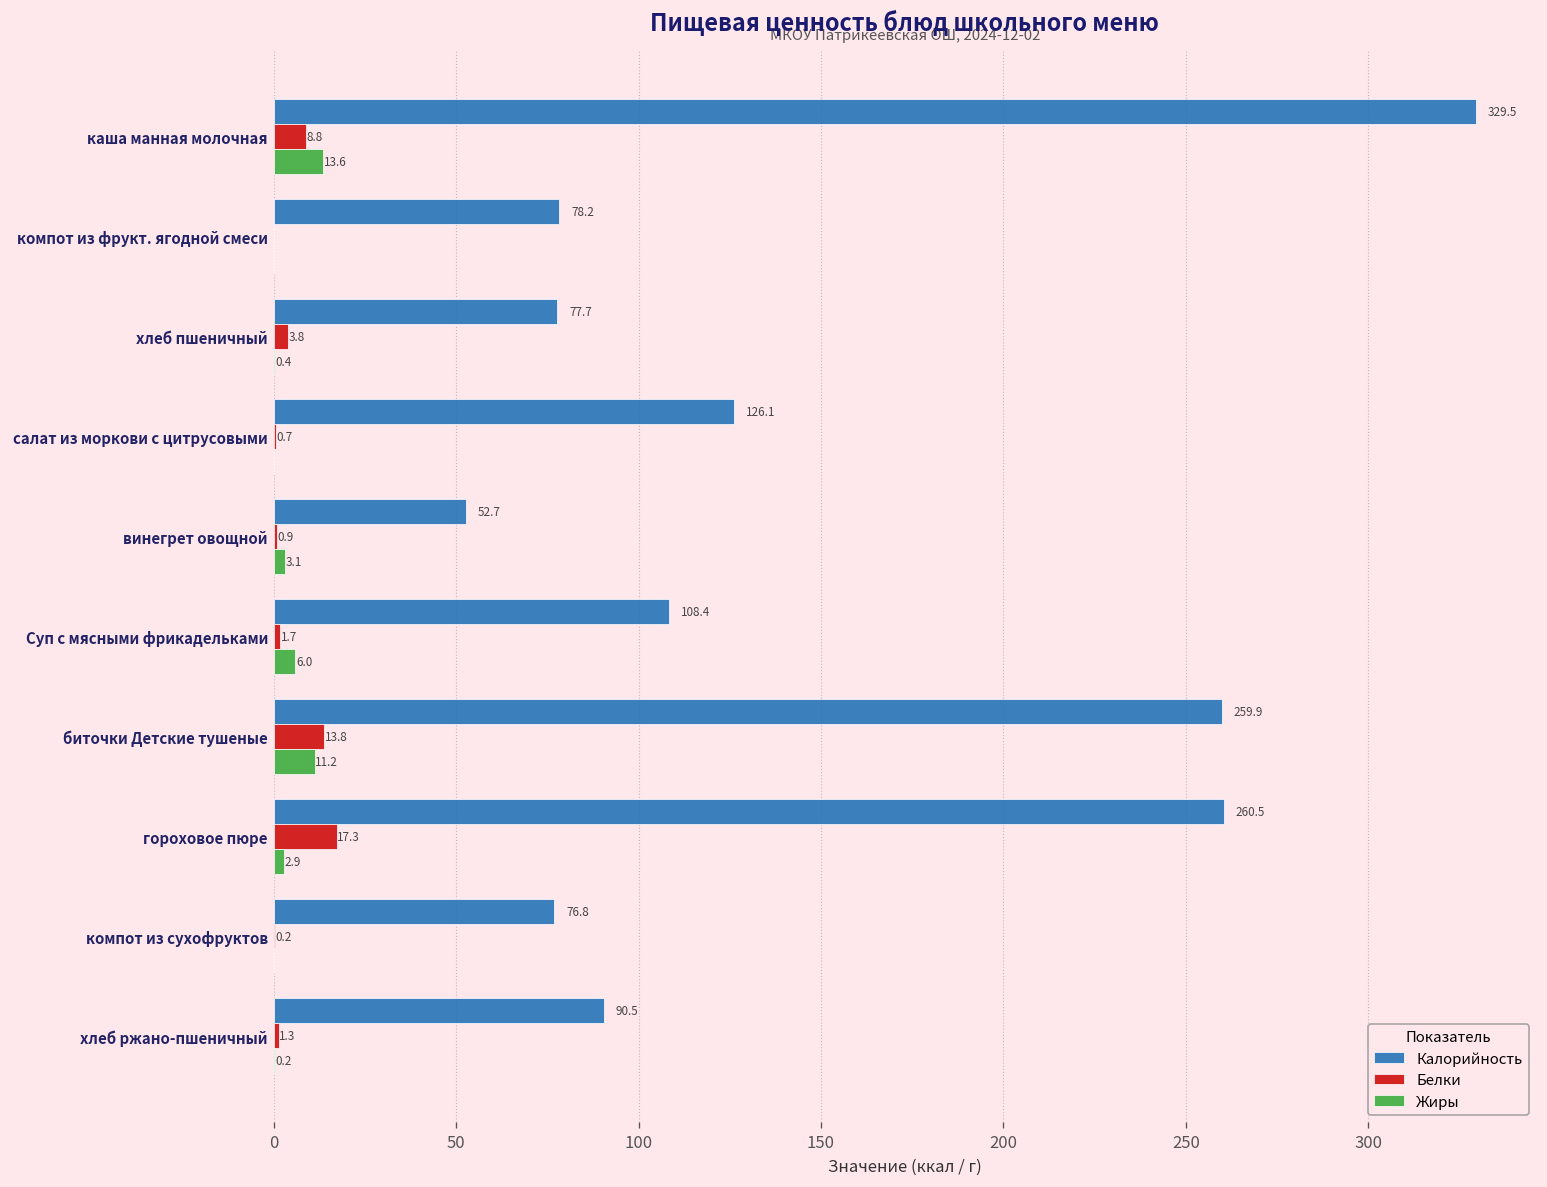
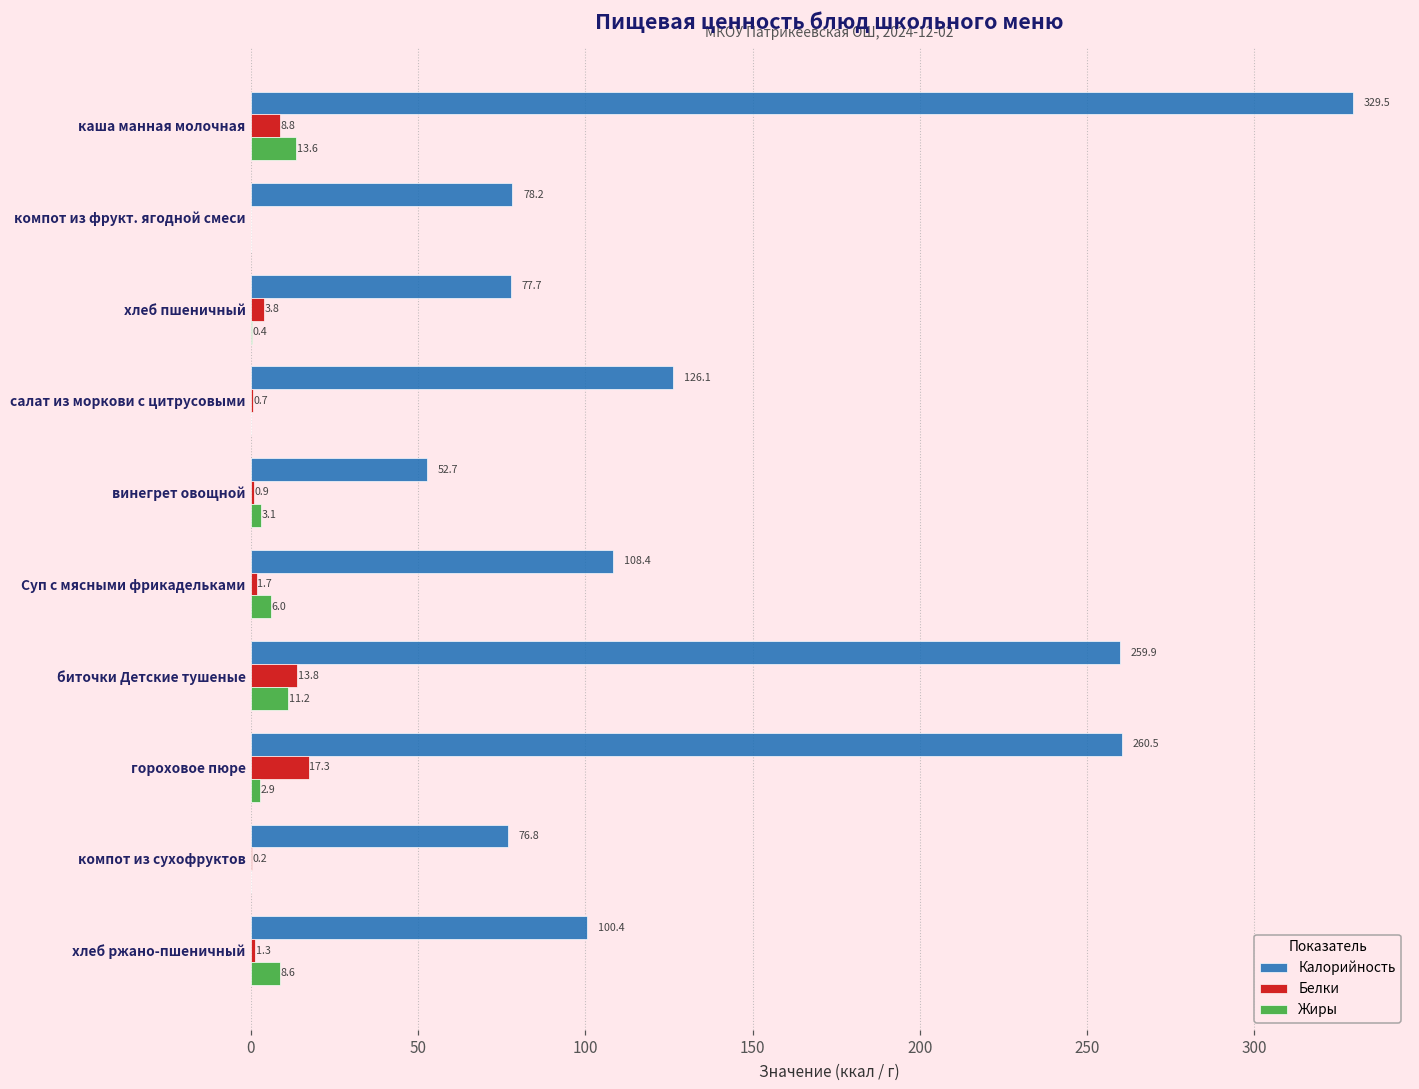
  {
    "Калорийность": {
      "каша манная молочная": 329.5,
      "компот из фрукт. ягодной смеси": 78.2,
      "хлеб пшеничный": 77.7,
      "салат из моркови с цитрусовыми": 126.1,
      "винегрет овощной": 52.7,
      "Суп с мясными фрикадельками": 108.4,
      "биточки Детские тушеные": 259.9,
      "гороховое пюре": 260.5,
      "компот из сухофруктов": 76.8,
-     "хлеб ржано-пшеничный": 90.5
+     "хлеб ржано-пшеничный": 100.4
    },
    "Белки": {
      "каша манная молочная": 8.8,
      "хлеб пшеничный": 3.8,
      "салат из моркови с цитрусовыми": 0.7,
      "винегрет овощной": 0.9,
      "Суп с мясными фрикадельками": 1.7,
      "биточки Детские тушеные": 13.8,
      "гороховое пюре": 17.3,
      "компот из сухофруктов": 0.2,
      "хлеб ржано-пшеничный": 1.3
    },
    "Жиры": {
      "каша манная молочная": 13.6,
      "хлеб пшеничный": 0.4,
      "винегрет овощной": 3.1,
      "Суп с мясными фрикадельками": 6.0,
      "биточки Детские тушеные": 11.2,
      "гороховое пюре": 2.9,
-     "хлеб ржано-пшеничный": 0.2
+     "хлеб ржано-пшеничный": 8.6
    }
  }
